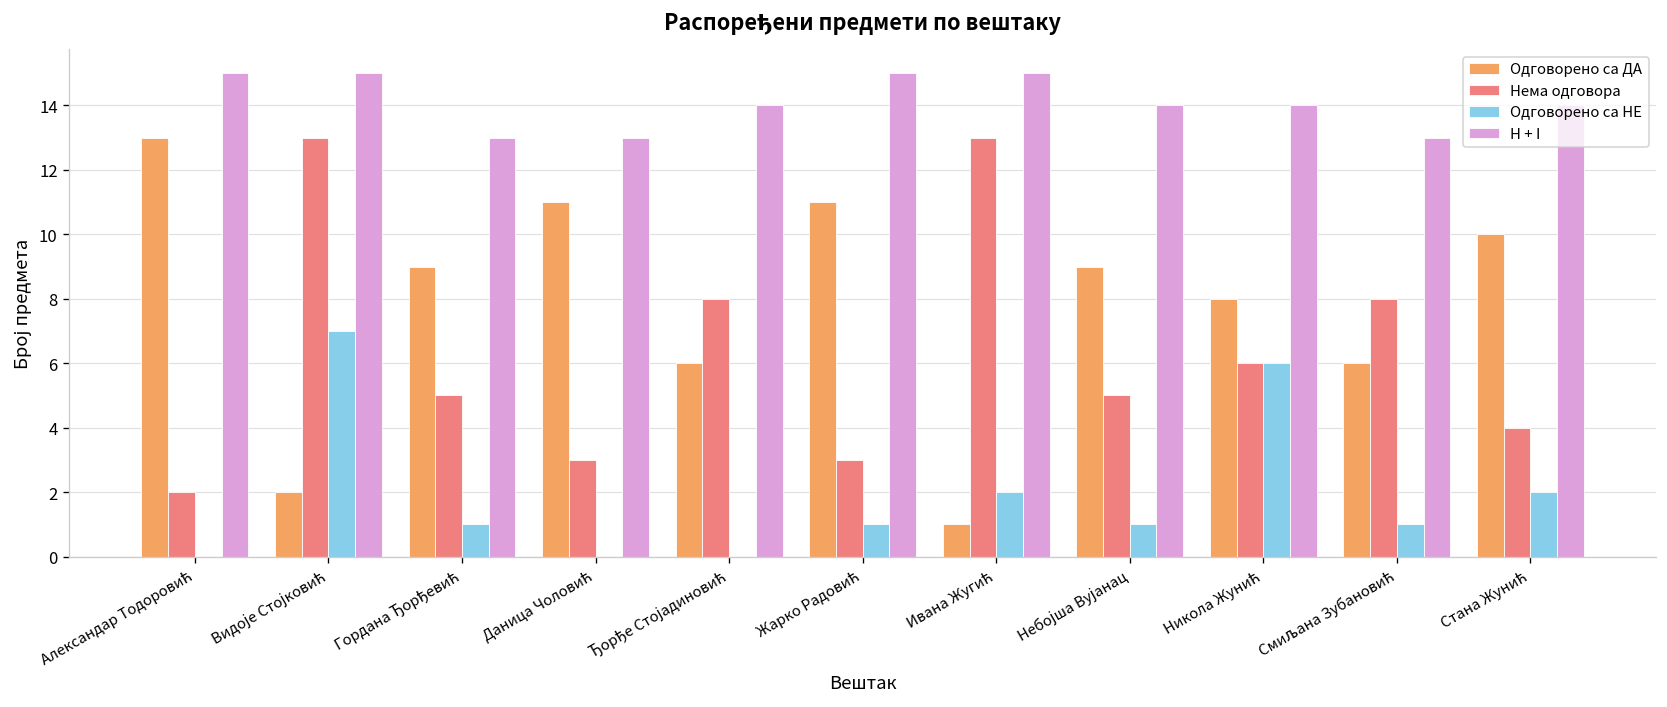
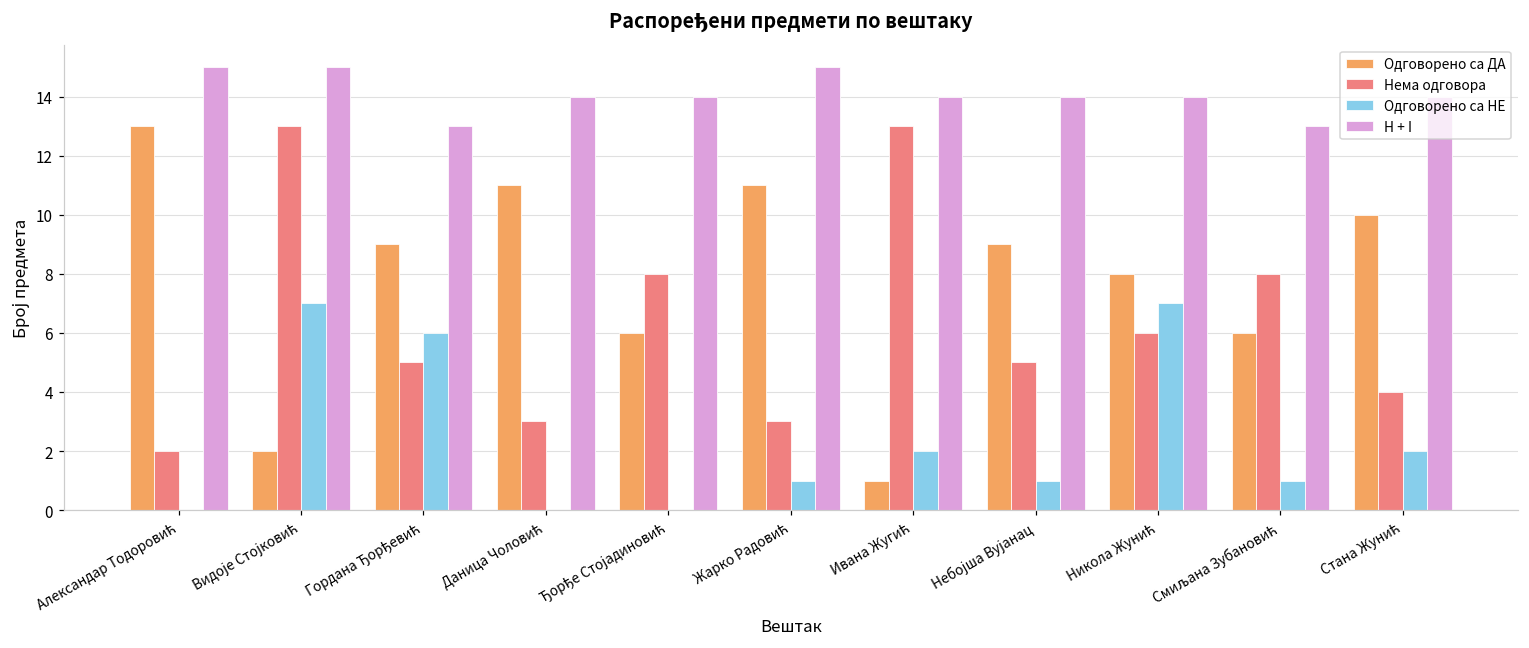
  {
    "Одговорено са НЕ": {
      "Александар Тодоровић": 0,
      "Видоје Стојковић": 7,
-     "Гордана Ђорђевић": 1,
+     "Гордана Ђорђевић": 6,
      "Даница Чоловић": 0,
      "Ђорђе Стојадиновић": 0,
      "Жарко Радовић": 1,
      "Ивана Жугић": 2,
      "Небојша Вујанац": 1,
-     "Никола Жунић": 6,
+     "Никола Жунић": 7,
      "Смиљана Зубановић": 1,
      "Стана Жунић": 2
    },
    "H + I": {
      "Александар Тодоровић": 15,
      "Видоје Стојковић": 15,
      "Гордана Ђорђевић": 13,
-     "Даница Чоловић": 13,
+     "Даница Чоловић": 14,
      "Ђорђе Стојадиновић": 14,
      "Жарко Радовић": 15,
-     "Ивана Жугић": 15,
+     "Ивана Жугић": 14,
      "Небојша Вујанац": 14,
      "Никола Жунић": 14,
      "Смиљана Зубановић": 13
    }
  }
